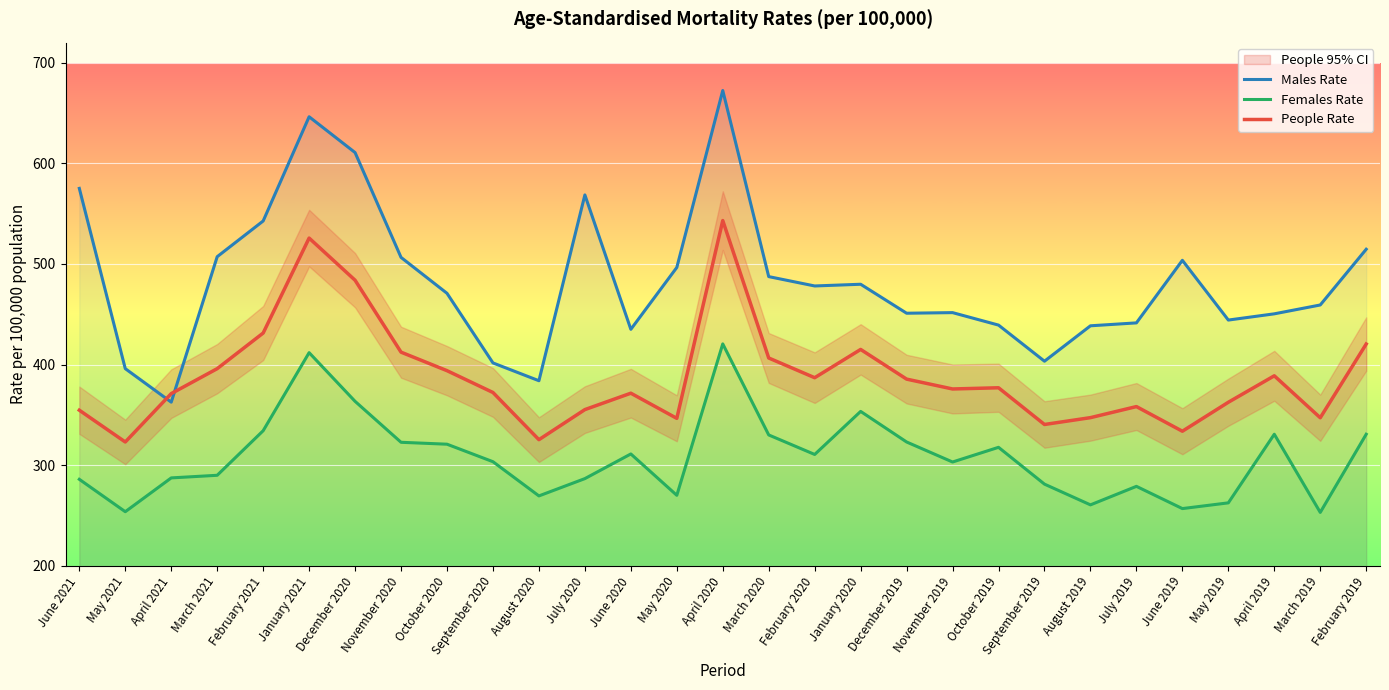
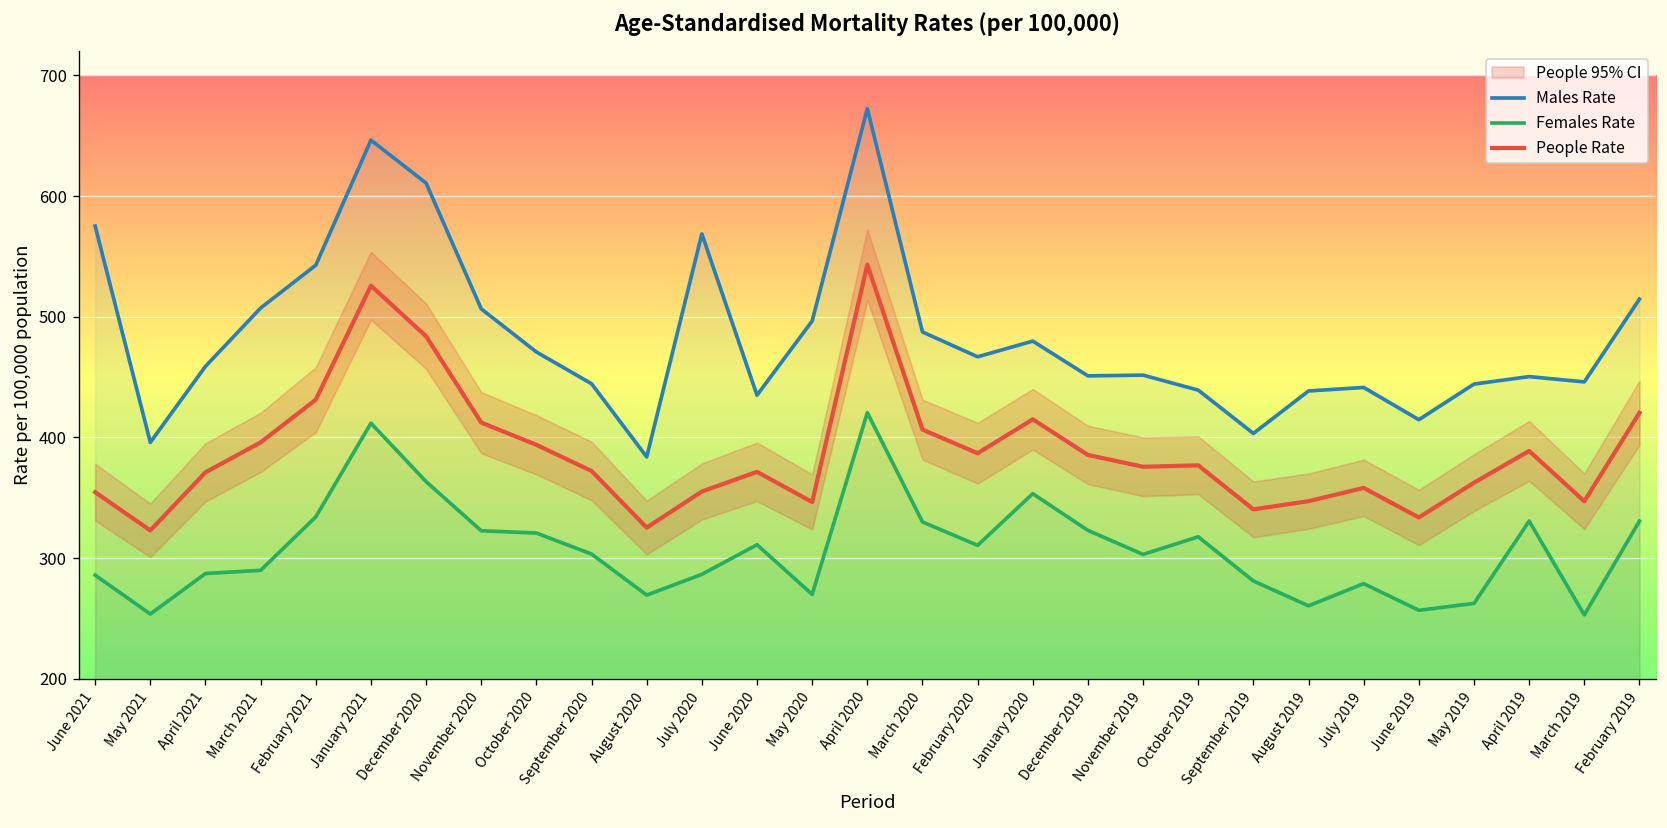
  {
    "Males Rate": {
      "June 2021": 575,
      "May 2021": 396,
-     "April 2021": 363,
+     "April 2021": 459,
      "March 2021": 507,
      "February 2021": 543,
      "January 2021": 646,
      "December 2020": 611,
      "November 2020": 507,
      "October 2020": 471,
-     "September 2020": 402,
+     "September 2020": 445,
      "August 2020": 384,
      "July 2020": 569,
      "June 2020": 435,
      "May 2020": 497,
      "April 2020": 672,
      "March 2020": 487,
-     "February 2020": 478,
+     "February 2020": 467,
      "January 2020": 480,
      "December 2019": 451,
      "November 2019": 452,
      "October 2019": 439,
      "September 2019": 403,
      "August 2019": 439,
      "July 2019": 441,
-     "June 2019": 504,
+     "June 2019": 415,
      "May 2019": 444,
      "April 2019": 450,
-     "March 2019": 459,
+     "March 2019": 446,
      "February 2019": 515
    },
    "Females Rate": {
      "June 2021": 286,
      "May 2021": 254,
      "April 2021": 287,
      "March 2021": 290,
      "February 2021": 334,
      "January 2021": 412,
      "December 2020": 363,
      "November 2020": 323,
      "October 2020": 321,
      "September 2020": 303,
      "August 2020": 269,
      "July 2020": 287,
      "June 2020": 311,
      "May 2020": 270,
      "April 2020": 421,
      "March 2020": 330,
      "February 2020": 311,
      "January 2020": 353,
      "December 2019": 323,
      "November 2019": 303,
      "October 2019": 318,
      "September 2019": 281,
      "August 2019": 261,
      "July 2019": 279,
      "June 2019": 257,
      "May 2019": 263,
      "April 2019": 331,
      "March 2019": 253,
      "February 2019": 331
    }
  }
